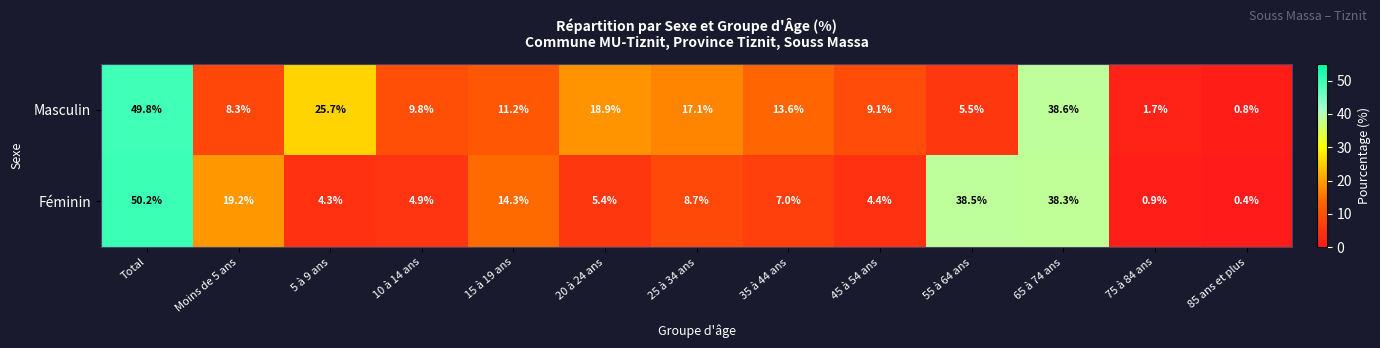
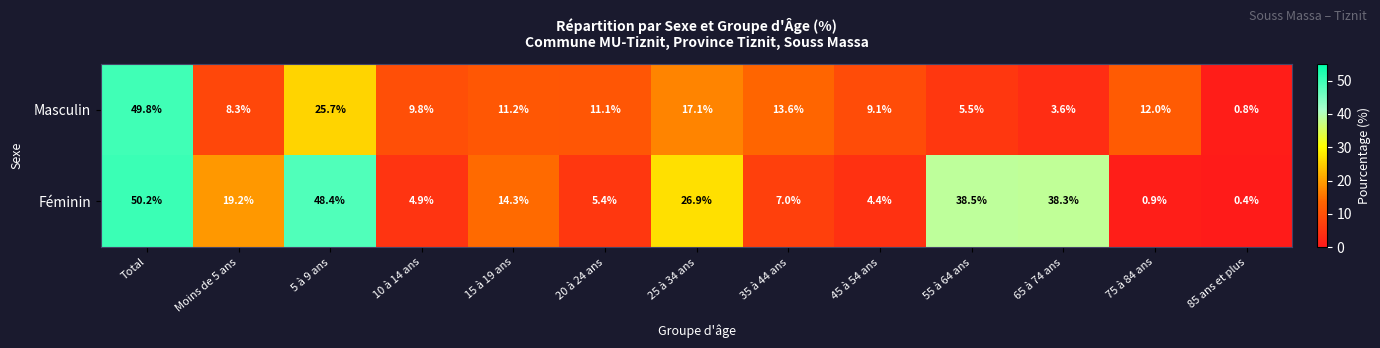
  {
    "Masculin": {
      "Total": "49.8%",
      "Moins de 5 ans": "8.3%",
      "5 à 9 ans": "25.7%",
      "10 à 14 ans": "9.8%",
      "15 à 19 ans": "11.2%",
-     "20 à 24 ans": "18.9%",
+     "20 à 24 ans": "11.1%",
      "25 à 34 ans": "17.1%",
      "35 à 44 ans": "13.6%",
      "45 à 54 ans": "9.1%",
      "55 à 64 ans": "5.5%",
-     "65 à 74 ans": "38.6%",
-     "75 à 84 ans": "1.7%",
+     "65 à 74 ans": "3.6%",
+     "75 à 84 ans": "12.0%",
      "85 ans et plus": "0.8%"
    },
    "Féminin": {
      "Total": "50.2%",
      "Moins de 5 ans": "19.2%",
-     "5 à 9 ans": "4.3%",
+     "5 à 9 ans": "48.4%",
      "10 à 14 ans": "4.9%",
      "15 à 19 ans": "14.3%",
      "20 à 24 ans": "5.4%",
-     "25 à 34 ans": "8.7%",
+     "25 à 34 ans": "26.9%",
      "35 à 44 ans": "7.0%",
      "45 à 54 ans": "4.4%",
      "55 à 64 ans": "38.5%",
      "65 à 74 ans": "38.3%",
      "75 à 84 ans": "0.9%",
      "85 ans et plus": "0.4%"
    }
  }
